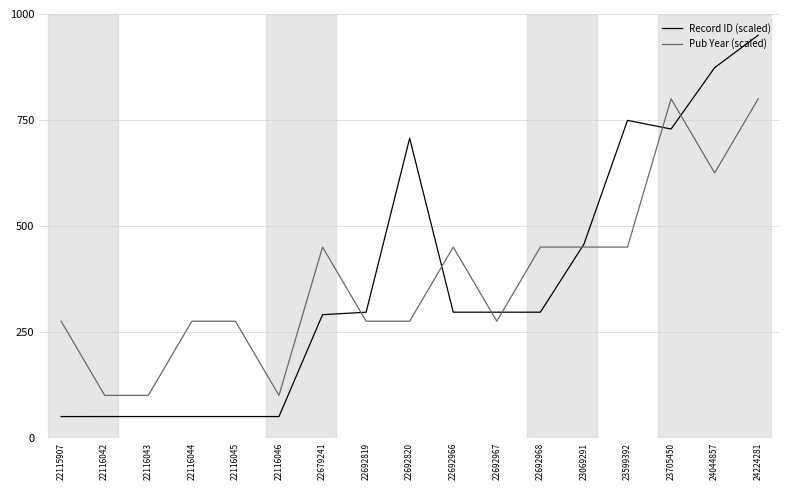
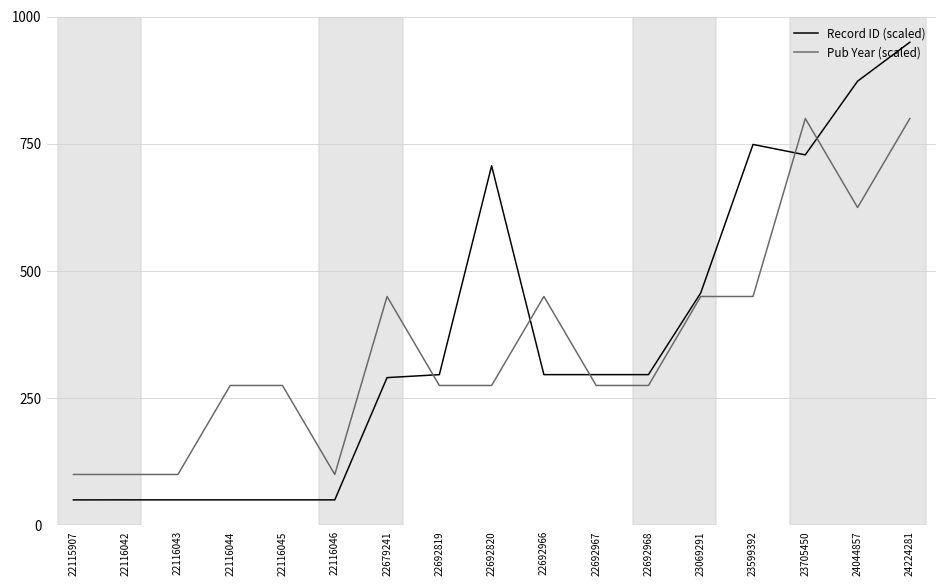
  {
    "Record ID (scaled)": {
      "22115907": 50,
      "22116042": 50,
      "22116043": 50,
      "22116044": 50,
      "22116045": 50,
      "22116046": 50,
      "22679241": 290,
      "22692819": 300,
      "22692820": 710,
      "22692966": 300,
      "22692967": 300,
      "22692968": 300,
      "23069291": 460,
      "23599392": 750,
      "23705450": 730,
      "24044857": 870,
      "24224281": 950
    },
    "Pub Year (scaled)": {
-     "22115907": 280,
+     "22115907": 100,
      "22116042": 100,
      "22116043": 100,
      "22116044": 280,
      "22116045": 280,
      "22116046": 100,
      "22679241": 450,
      "22692819": 280,
      "22692820": 280,
      "22692966": 450,
      "22692967": 280,
-     "22692968": 450,
+     "22692968": 280,
      "23069291": 450,
      "23599392": 450,
      "23705450": 800,
      "24044857": 630,
      "24224281": 800
    }
  }
